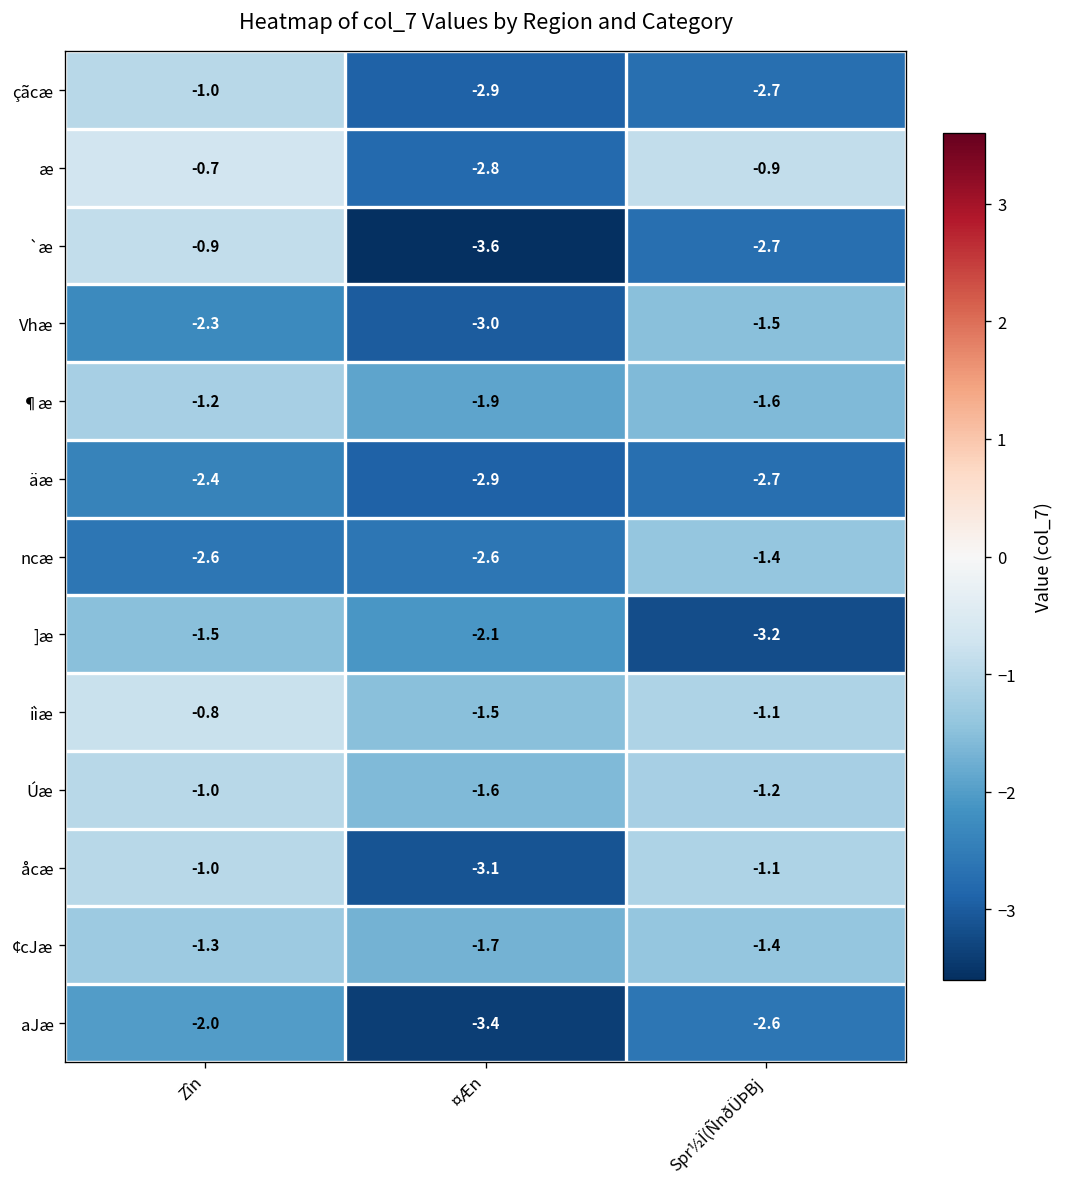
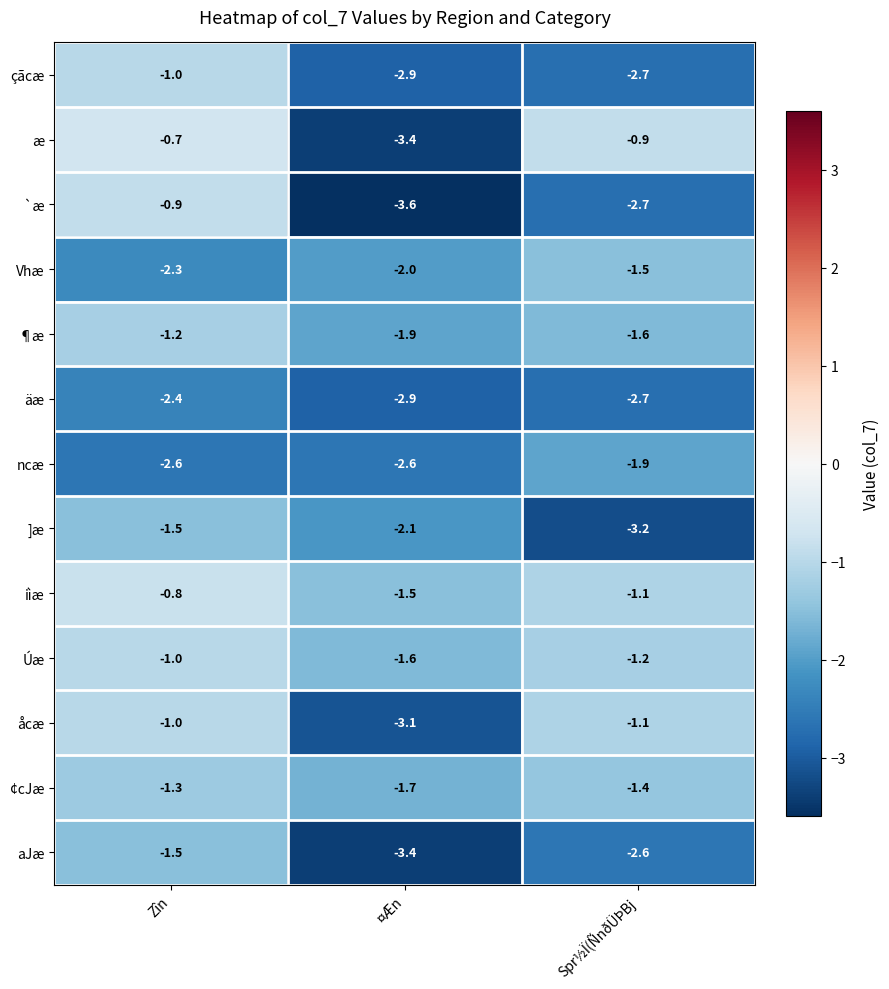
  {
    "çãcæ": {
      "Zîn": -1.0,
      "¤Æn": -2.9,
      "Spr½Ï(ÑnðÜÞBj": -2.7
    },
    "æ": {
      "Zîn": -0.7,
-     "¤Æn": -2.8,
+     "¤Æn": -3.4,
      "Spr½Ï(ÑnðÜÞBj": -0.9
    },
    "`æ": {
      "Zîn": -0.9,
      "¤Æn": -3.6,
      "Spr½Ï(ÑnðÜÞBj": -2.7
    },
    "Vhæ": {
      "Zîn": -2.3,
-     "¤Æn": -3.0,
+     "¤Æn": -2.0,
      "Spr½Ï(ÑnðÜÞBj": -1.5
    },
    "¶æ": {
      "Zîn": -1.2,
      "¤Æn": -1.9,
      "Spr½Ï(ÑnðÜÞBj": -1.6
    },
    "äæ": {
      "Zîn": -2.4,
      "¤Æn": -2.9,
      "Spr½Ï(ÑnðÜÞBj": -2.7
    },
    "ncæ": {
      "Zîn": -2.6,
      "¤Æn": -2.6,
-     "Spr½Ï(ÑnðÜÞBj": -1.4
+     "Spr½Ï(ÑnðÜÞBj": -1.9
    },
    "]æ": {
      "Zîn": -1.5,
      "¤Æn": -2.1,
      "Spr½Ï(ÑnðÜÞBj": -3.2
    },
    "iìæ": {
      "Zîn": -0.8,
      "¤Æn": -1.5,
      "Spr½Ï(ÑnðÜÞBj": -1.1
    },
    "Úæ": {
      "Zîn": -1.0,
      "¤Æn": -1.6,
      "Spr½Ï(ÑnðÜÞBj": -1.2
    },
    "åcæ": {
      "Zîn": -1.0,
      "¤Æn": -3.1,
      "Spr½Ï(ÑnðÜÞBj": -1.1
    },
    "¢cJæ": {
      "Zîn": -1.3,
      "¤Æn": -1.7,
      "Spr½Ï(ÑnðÜÞBj": -1.4
    },
    "aJæ": {
-     "Zîn": -2.0,
+     "Zîn": -1.5,
      "¤Æn": -3.4,
      "Spr½Ï(ÑnðÜÞBj": -2.6
    }
  }
